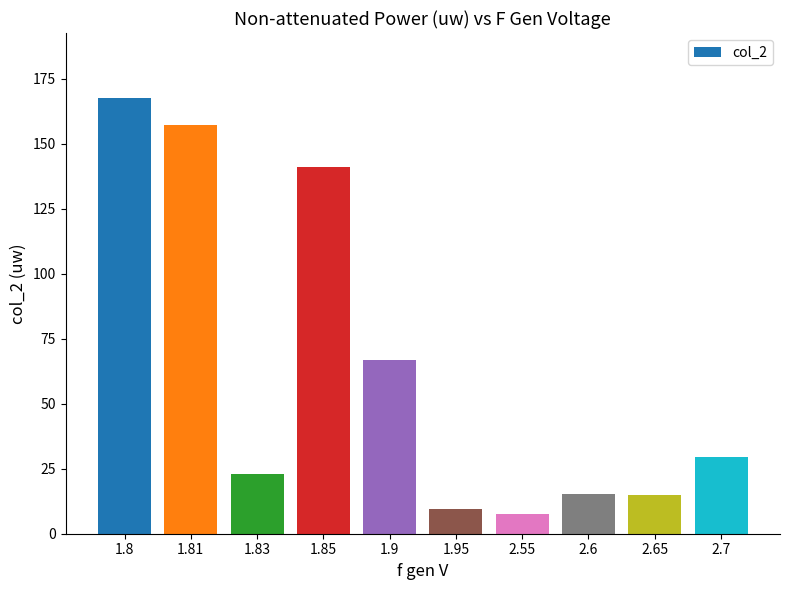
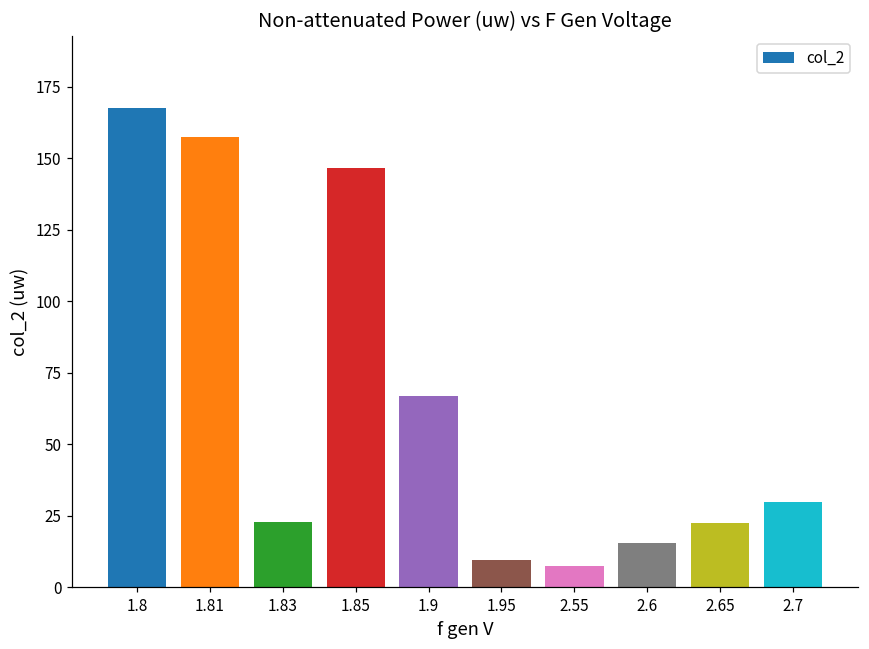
  {
    "1.8": 167,
    "1.81": 157,
    "1.83": 23,
-   "1.85": 141,
+   "1.85": 146,
    "1.9": 67,
    "1.95": 9,
    "2.55": 8,
    "2.6": 15,
-   "2.65": 15,
+   "2.65": 22,
    "2.7": 30
  }
